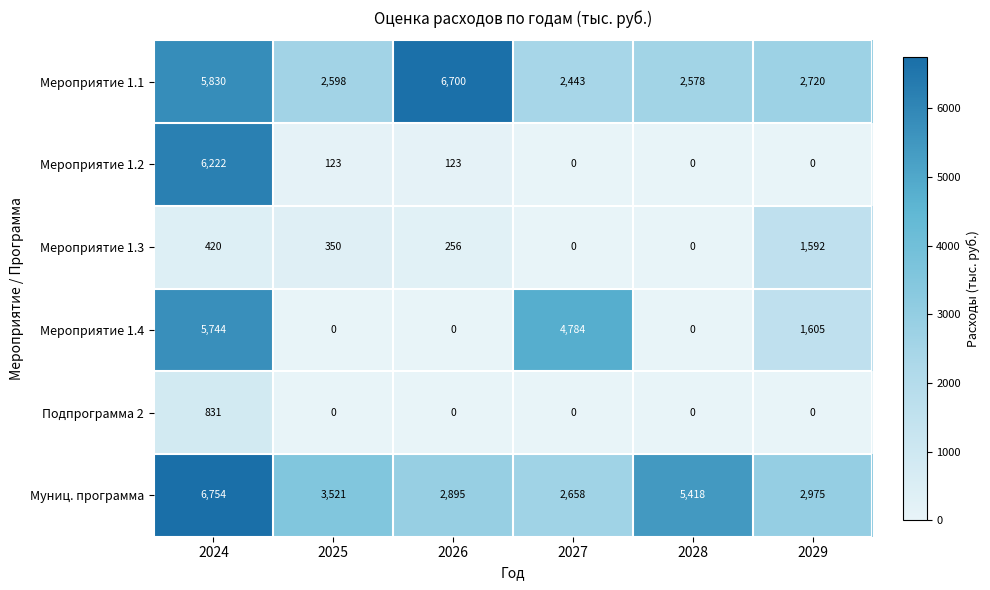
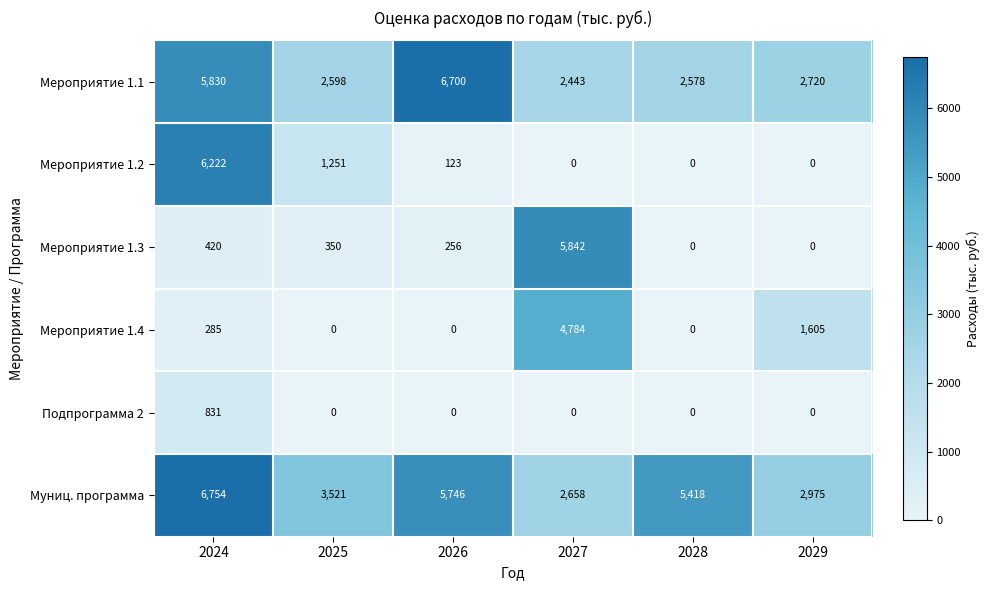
  {
    "Мероприятие 1.1": {
      "2024": "5,830",
      "2025": "2,598",
      "2026": "6,700",
      "2027": "2,443",
      "2028": "2,578",
      "2029": "2,720"
    },
    "Мероприятие 1.2": {
      "2024": "6,222",
-     "2025": "123",
+     "2025": "1,251",
      "2026": "123",
      "2027": "0",
      "2028": "0",
      "2029": "0"
    },
    "Мероприятие 1.3": {
      "2024": "420",
      "2025": "350",
      "2026": "256",
-     "2027": "0",
+     "2027": "5,842",
      "2028": "0",
-     "2029": "1,592"
+     "2029": "0"
    },
    "Мероприятие 1.4": {
-     "2024": "5,744",
+     "2024": "285",
      "2025": "0",
      "2026": "0",
      "2027": "4,784",
      "2028": "0",
      "2029": "1,605"
    },
    "Подпрограмма 2": {
      "2024": "831",
      "2025": "0",
      "2026": "0",
      "2027": "0",
      "2028": "0",
      "2029": "0"
    },
    "Муниц. программа": {
      "2024": "6,754",
      "2025": "3,521",
-     "2026": "2,895",
+     "2026": "5,746",
      "2027": "2,658",
      "2028": "5,418",
      "2029": "2,975"
    }
  }
